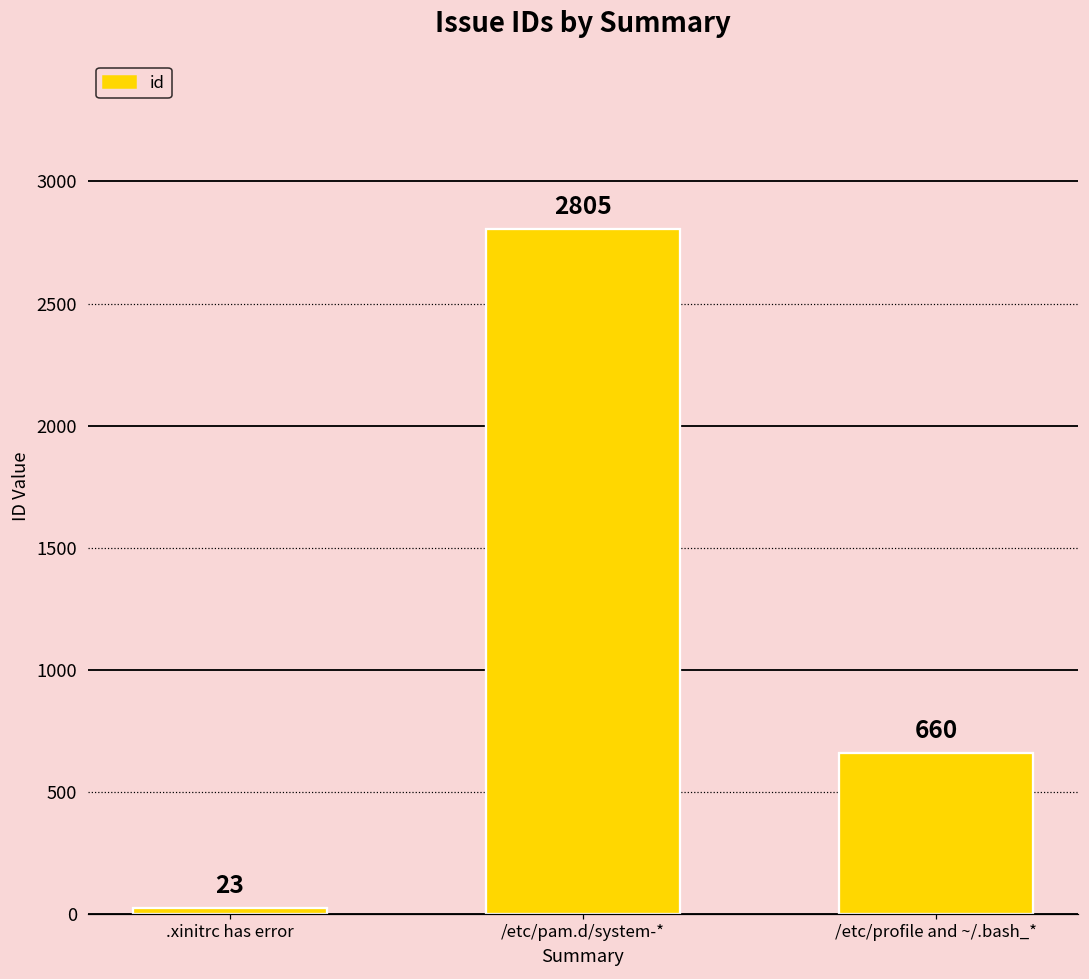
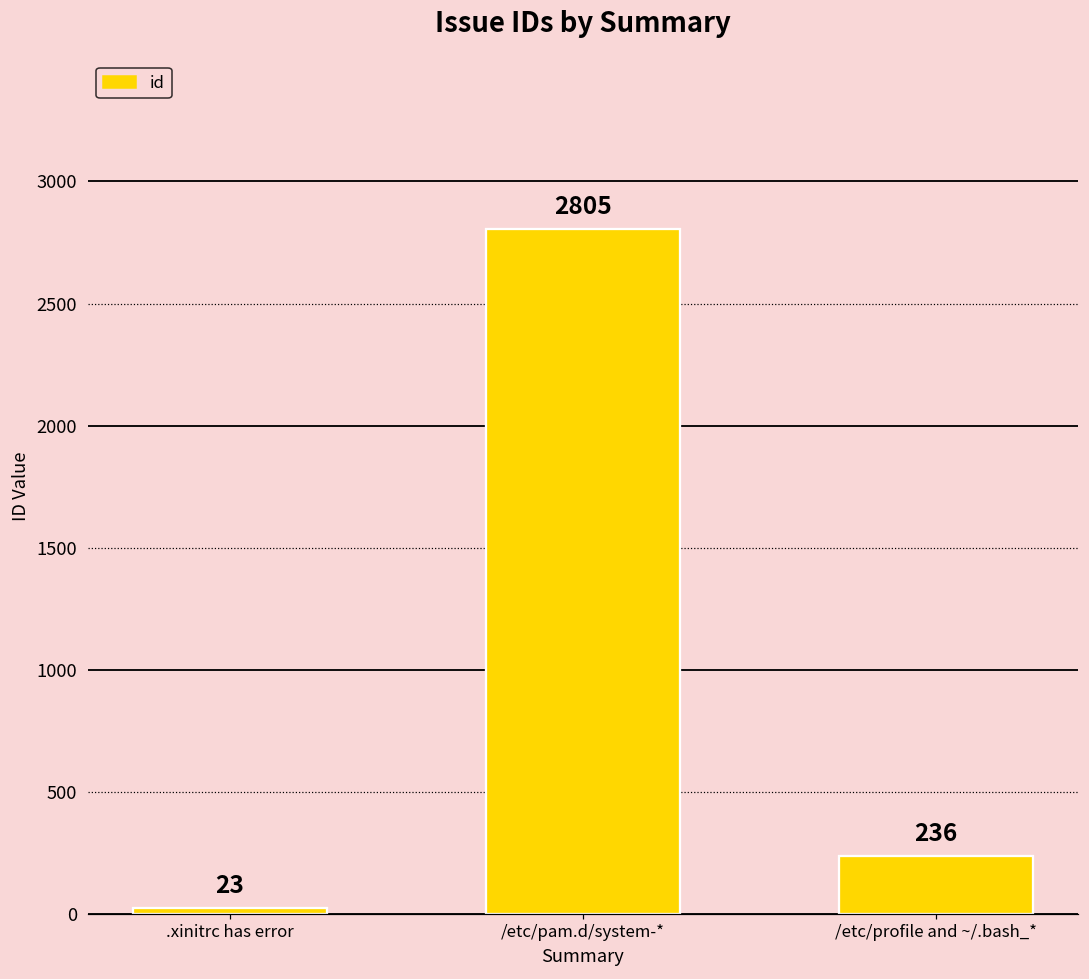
  {
    ".xinitrc has error": 23,
    "/etc/pam.d/system-*": 2805,
-   "/etc/profile and ~/.bash_*": 660
+   "/etc/profile and ~/.bash_*": 236
  }
